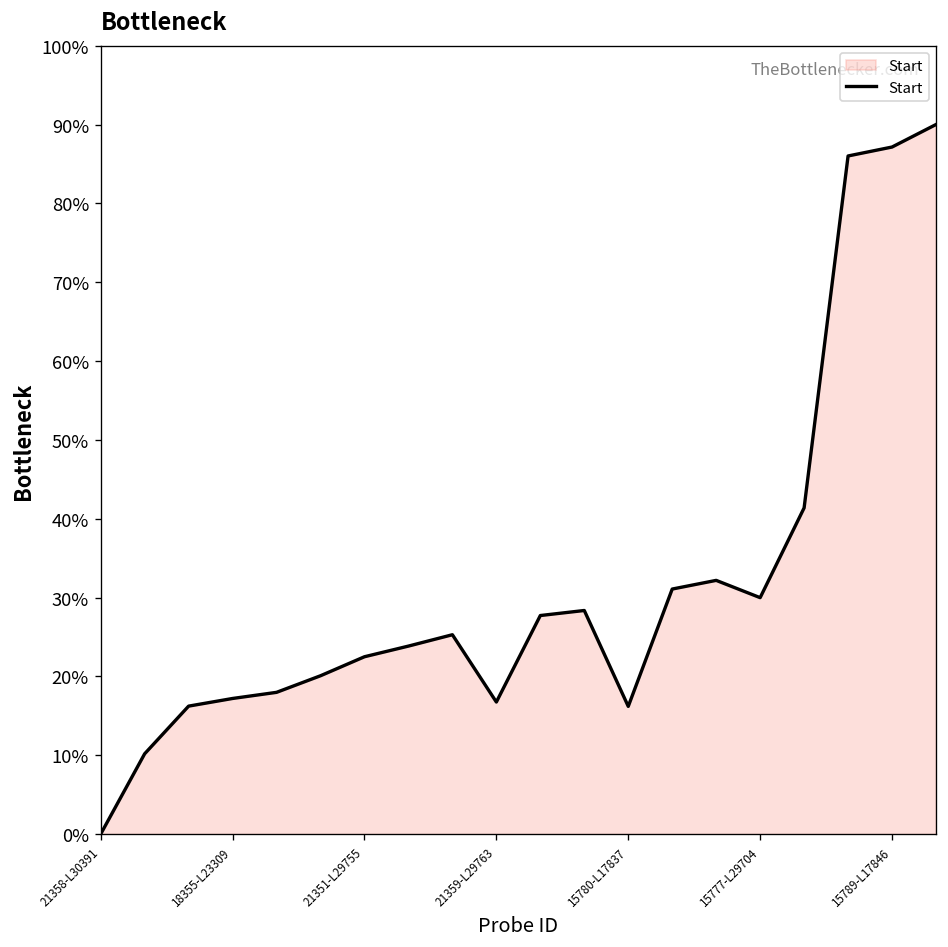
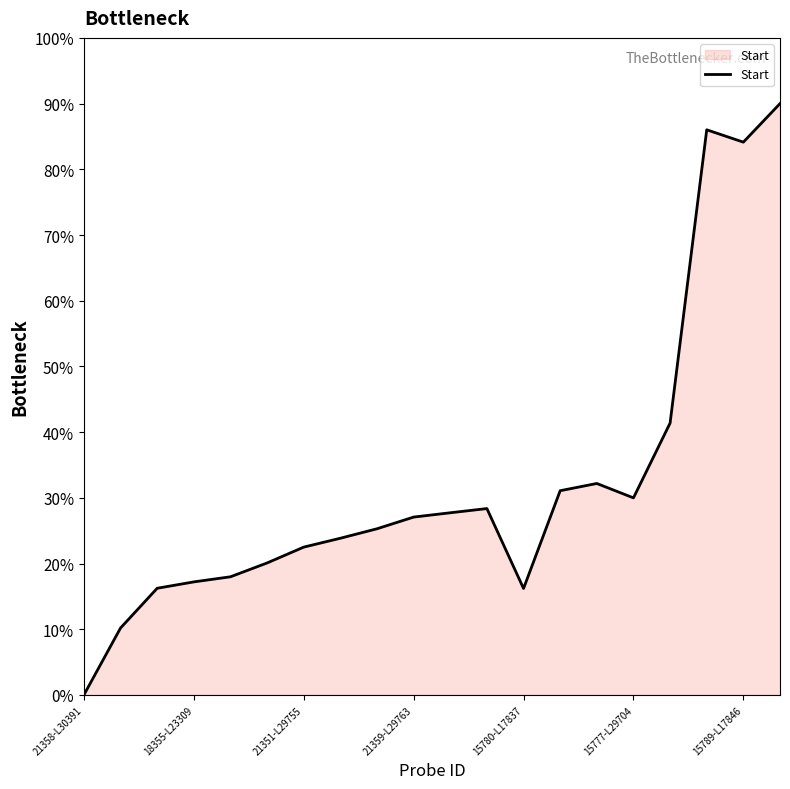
  {
    "21358-L30391": "0%",
    "18355-L23309": "17%",
    "21351-L29755": "22%",
-   "21359-L29763": "17%",
+   "21359-L29763": "27%",
    "15780-L17837": "16%",
    "15777-L29704": "30%",
-   "15789-L17846": "87%"
+   "15789-L17846": "84%"
  }
